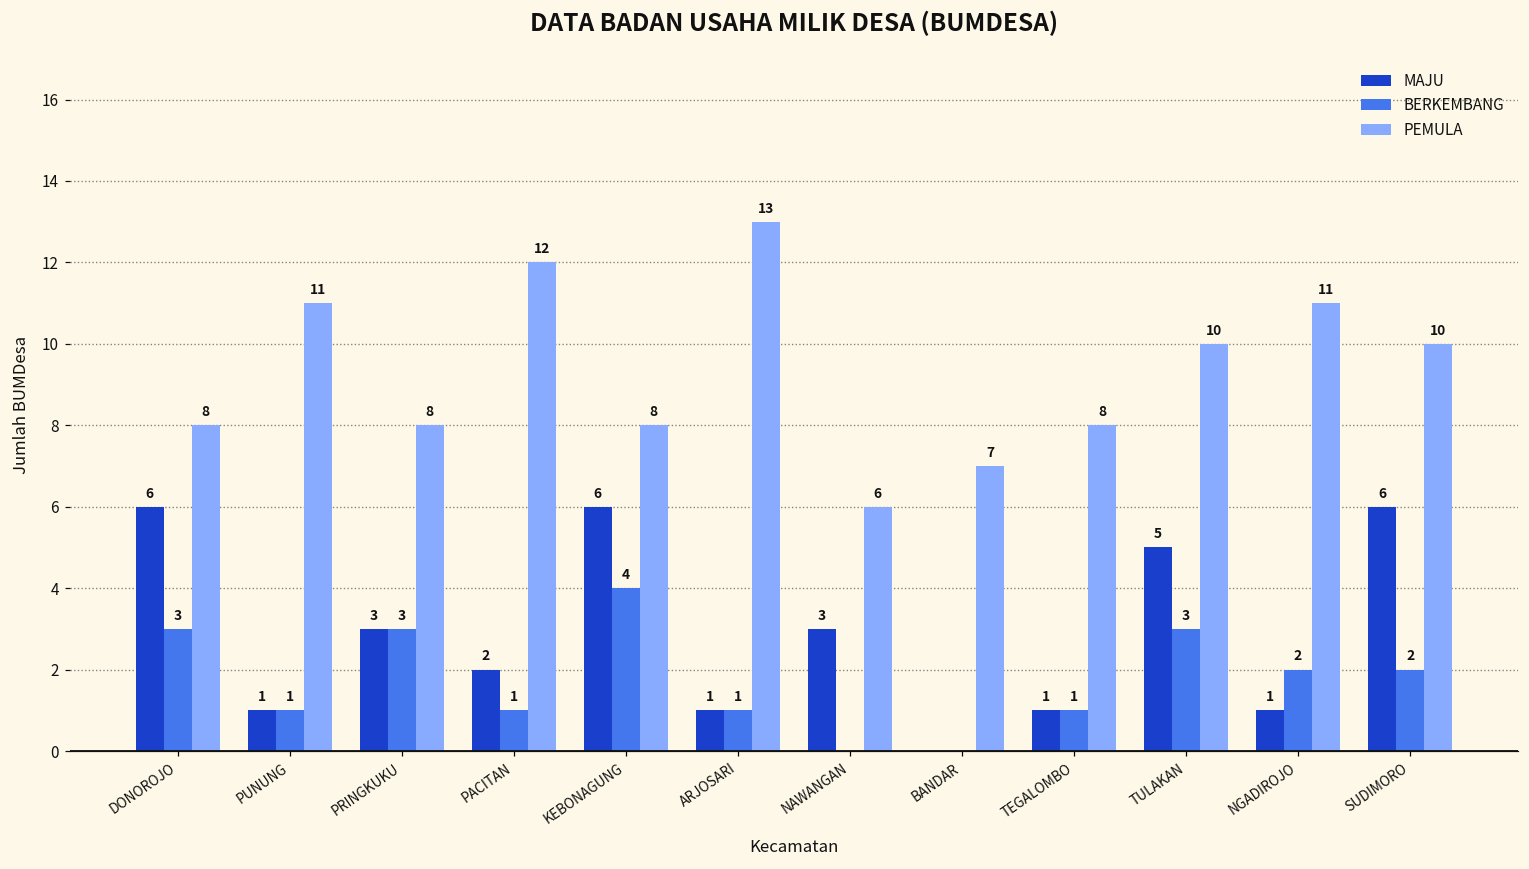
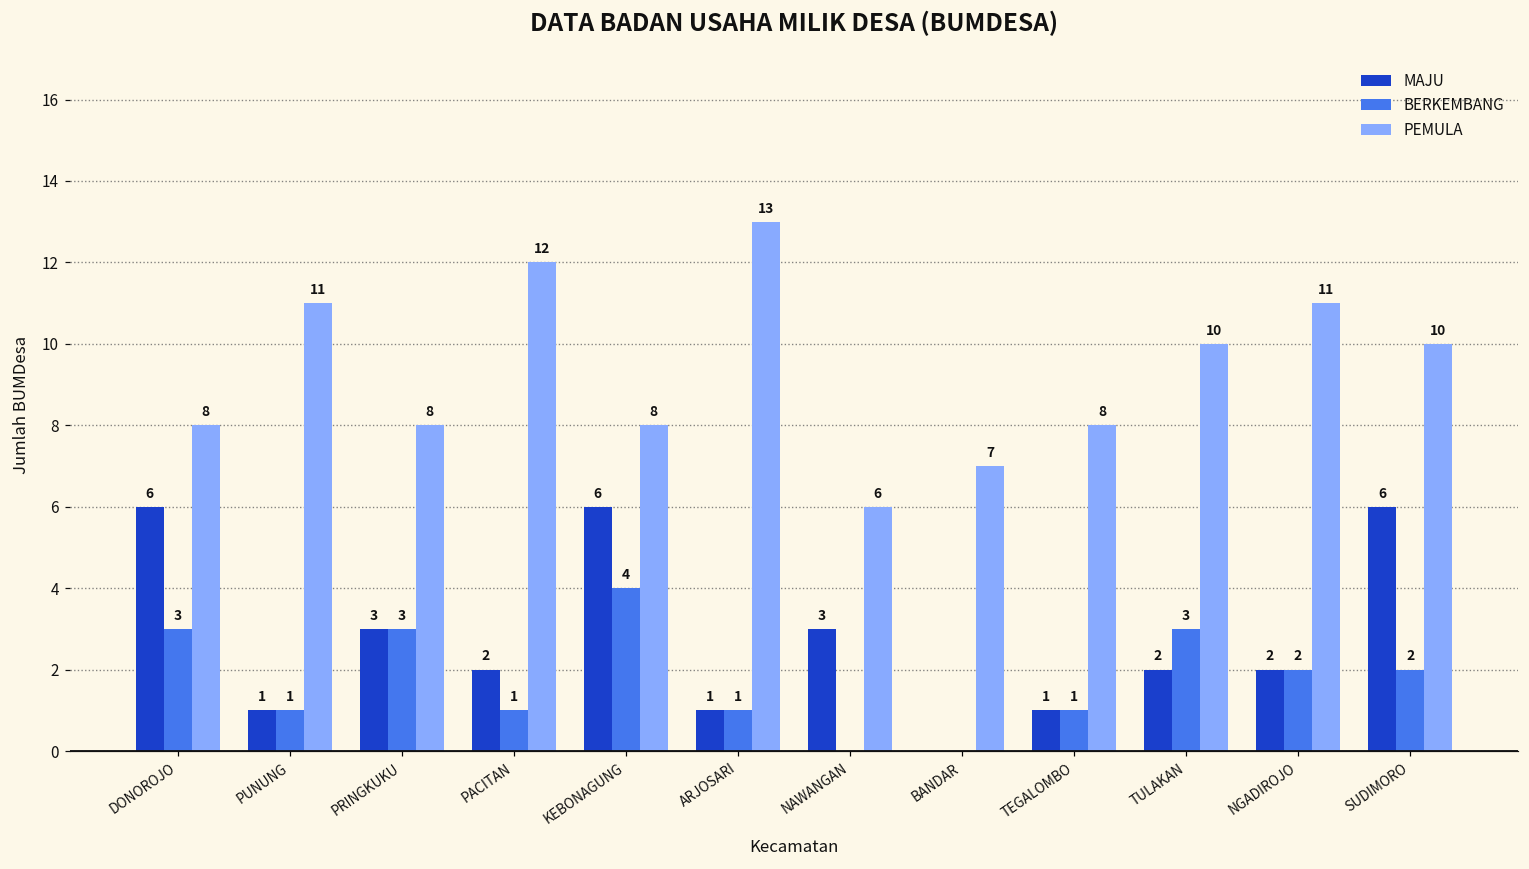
  {
    "MAJU": {
      "DONOROJO": 6,
      "PUNUNG": 1,
      "PRINGKUKU": 3,
      "PACITAN": 2,
      "KEBONAGUNG": 6,
      "ARJOSARI": 1,
      "NAWANGAN": 3,
      "TEGALOMBO": 1,
-     "TULAKAN": 5,
-     "NGADIROJO": 1,
+     "TULAKAN": 2,
+     "NGADIROJO": 2,
      "SUDIMORO": 6
    },
    "BERKEMBANG": {
      "DONOROJO": 3,
      "PUNUNG": 1,
      "PRINGKUKU": 3,
      "PACITAN": 1,
      "KEBONAGUNG": 4,
      "ARJOSARI": 1,
      "TEGALOMBO": 1,
      "TULAKAN": 3,
      "NGADIROJO": 2,
      "SUDIMORO": 2
    },
    "PEMULA": {
      "DONOROJO": 8,
      "PUNUNG": 11,
      "PRINGKUKU": 8,
      "PACITAN": 12,
      "KEBONAGUNG": 8,
      "ARJOSARI": 13,
      "NAWANGAN": 6,
      "BANDAR": 7,
      "TEGALOMBO": 8,
      "TULAKAN": 10,
      "NGADIROJO": 11,
      "SUDIMORO": 10
    }
  }
